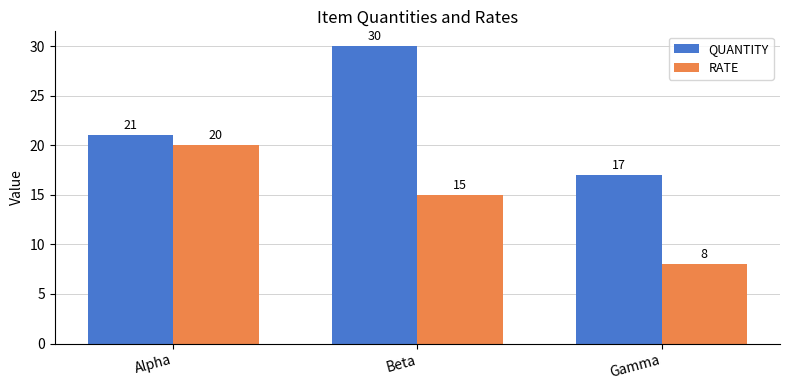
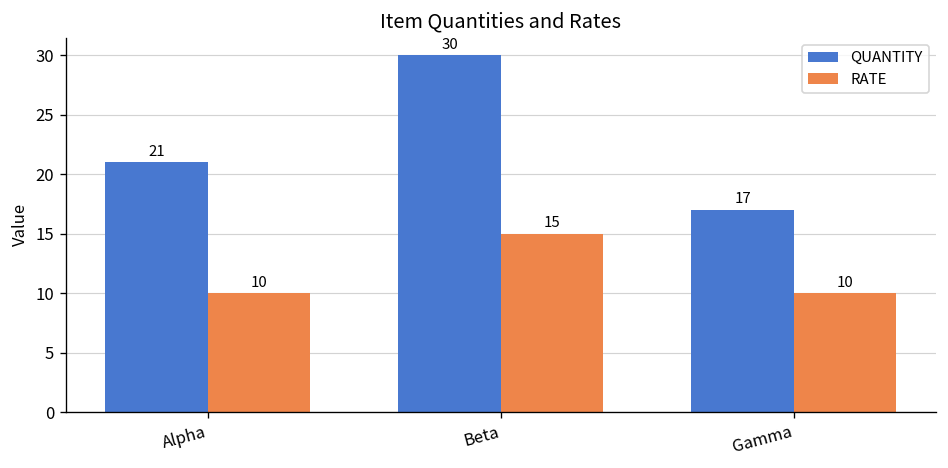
  {
    "QUANTITY": {
      "Alpha": 21,
      "Beta": 30,
      "Gamma": 17
    },
    "RATE": {
-     "Alpha": 20,
+     "Alpha": 10,
      "Beta": 15,
-     "Gamma": 8
+     "Gamma": 10
    }
  }
